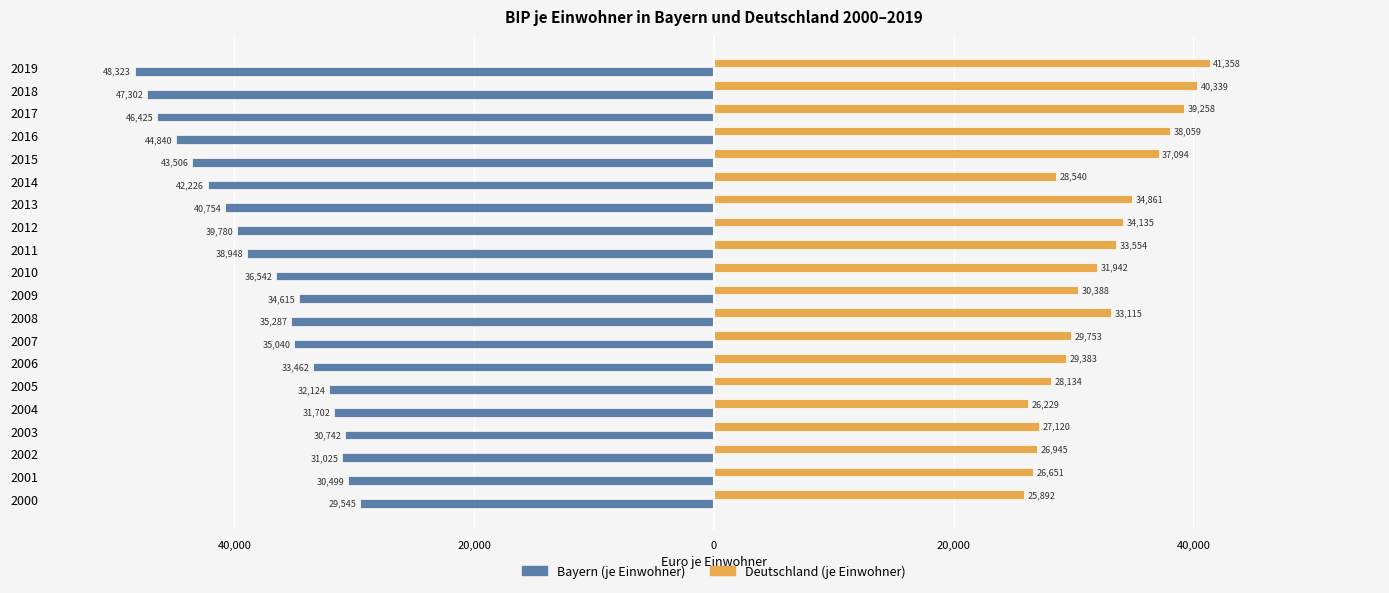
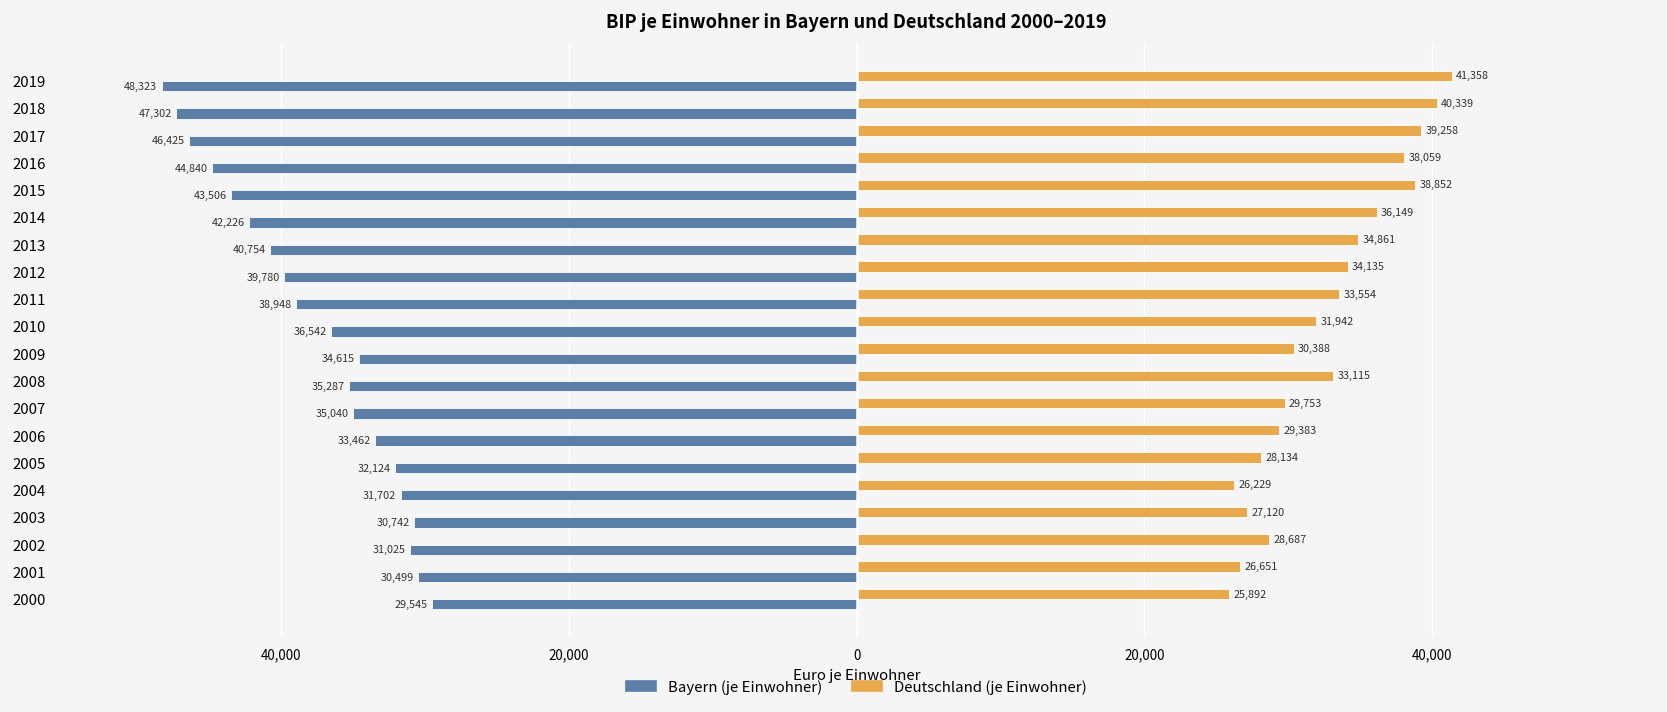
  {
    "Deutschland (je Einwohner)": {
      "2019": "41,358",
      "2018": "40,339",
      "2017": "39,258",
      "2016": "38,059",
-     "2015": "37,094",
-     "2014": "28,540",
+     "2015": "38,852",
+     "2014": "36,149",
      "2013": "34,861",
      "2012": "34,135",
      "2011": "33,554",
      "2010": "31,942",
      "2009": "30,388",
      "2008": "33,115",
      "2007": "29,753",
      "2006": "29,383",
      "2005": "28,134",
      "2004": "26,229",
      "2003": "27,120",
-     "2002": "26,945",
+     "2002": "28,687",
      "2001": "26,651",
      "2000": "25,892"
    }
  }
